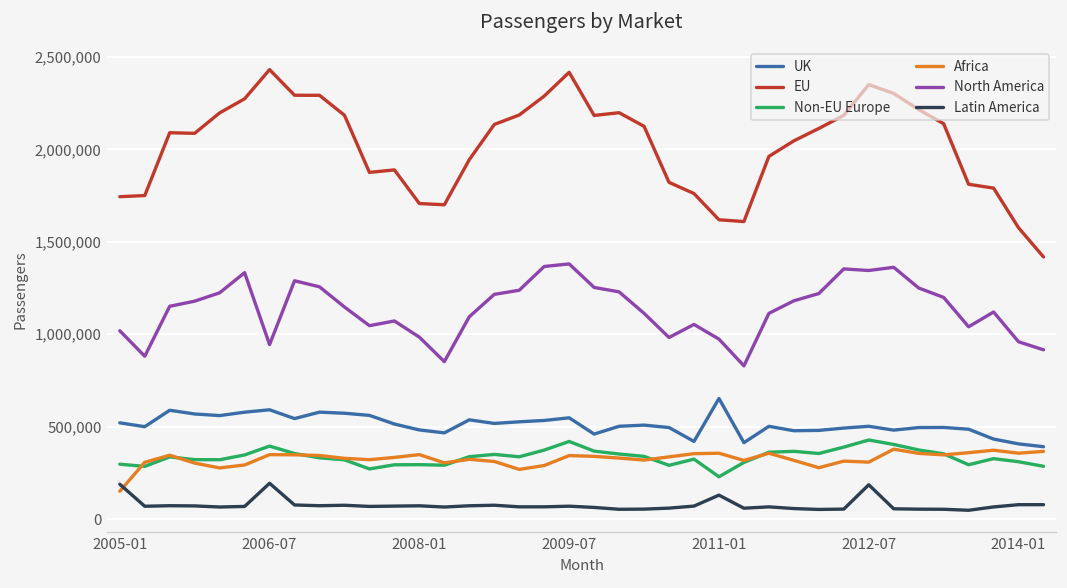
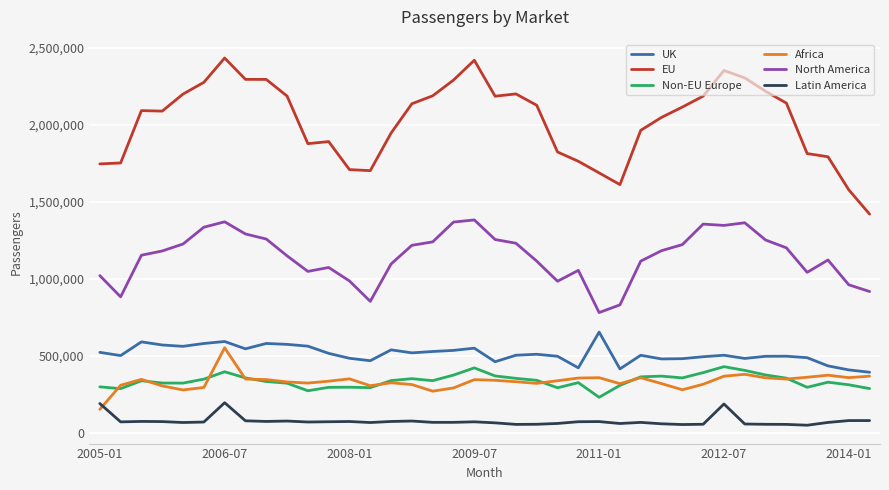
  {
    "UK": {
      "2005-01": "520,000",
      "2006-07": "590,000",
      "2008-01": "480,000",
      "2009-07": "550,000",
      "2011-01": "650,000",
      "2012-07": "500,000",
      "2014-01": "410,000"
    },
    "EU": {
      "2005-01": "1,740,000",
      "2006-07": "2,430,000",
      "2008-01": "1,710,000",
      "2009-07": "2,420,000",
-     "2011-01": "1,620,000",
+     "2011-01": "1,690,000",
      "2014-01": "1,580,000"
    },
    "Non-EU Europe": {
      "2005-01": "300,000",
      "2006-07": "390,000",
      "2008-01": "290,000",
      "2009-07": "420,000",
      "2011-01": "230,000",
      "2012-07": "430,000",
      "2014-01": "310,000"
    },
    "Africa": {
      "2005-01": "150,000",
-     "2006-07": "350,000",
+     "2006-07": "550,000",
      "2008-01": "350,000",
      "2009-07": "340,000",
      "2011-01": "360,000",
-     "2012-07": "310,000",
+     "2012-07": "370,000",
      "2014-01": "360,000"
    },
    "North America": {
      "2005-01": "1,020,000",
-     "2006-07": "940,000",
+     "2006-07": "1,370,000",
      "2008-01": "980,000",
      "2009-07": "1,380,000",
-     "2011-01": "970,000",
+     "2011-01": "780,000",
      "2012-07": "1,350,000",
      "2014-01": "960,000"
    },
    "Latin America": {
      "2005-01": "190,000",
      "2006-07": "190,000",
      "2008-01": "70,000",
      "2009-07": "70,000",
-     "2011-01": "130,000",
+     "2011-01": "70,000",
      "2012-07": "190,000",
      "2014-01": "80,000"
    }
  }
